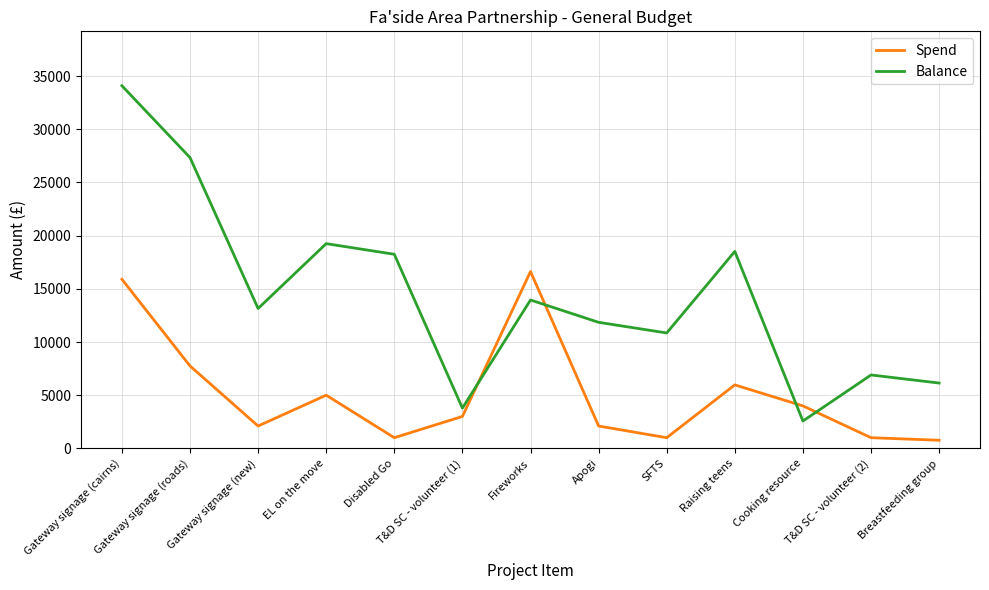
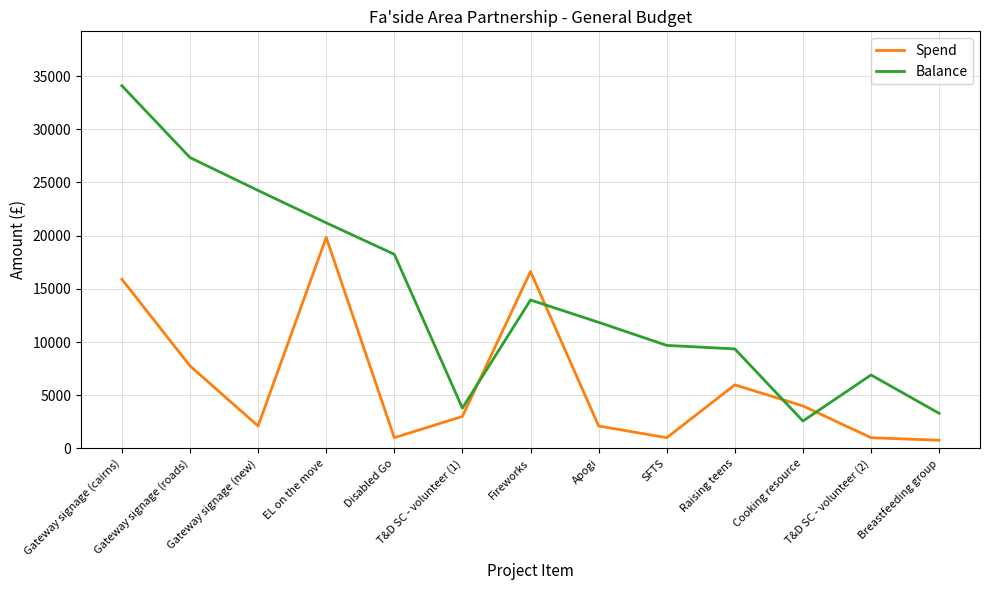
  {
    "Spend": {
      "Gateway signage (cairns)": 15900,
      "Gateway signage (roads)": 7800,
      "Gateway signage (new)": 2100,
-     "EL on the move": 5000,
+     "EL on the move": 19800,
      "Disabled Go": 1000,
      "T&D SC - volunteer (1)": 3000,
      "Fireworks": 16600,
      "Apogi": 2100,
      "SFTS": 1000,
      "Raising teens": 6000,
      "Cooking resource": 4000,
      "T&D SC - volunteer (2)": 1000,
      "Breastfeeding group": 800
    },
    "Balance": {
      "Gateway signage (cairns)": 34100,
      "Gateway signage (roads)": 27300,
-     "Gateway signage (new)": 13200,
-     "EL on the move": 19300,
+     "Gateway signage (new)": 24300,
+     "EL on the move": 21200,
      "Disabled Go": 18300,
      "T&D SC - volunteer (1)": 3800,
      "Fireworks": 14000,
      "Apogi": 11900,
-     "SFTS": 10900,
-     "Raising teens": 18500,
+     "SFTS": 9700,
+     "Raising teens": 9400,
      "Cooking resource": 2600,
      "T&D SC - volunteer (2)": 6900,
-     "Breastfeeding group": 6100
+     "Breastfeeding group": 3300
    }
  }
